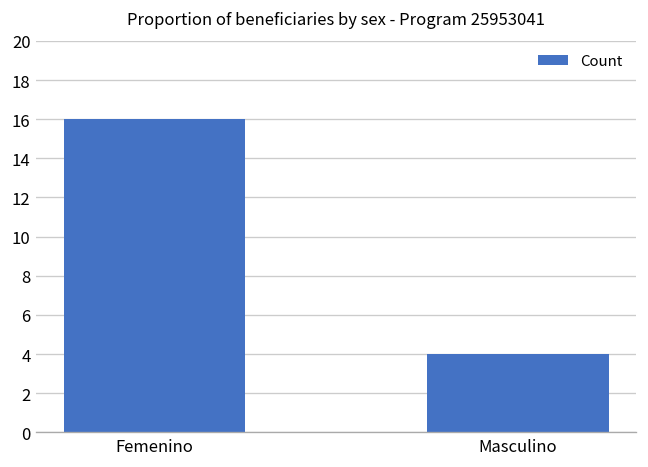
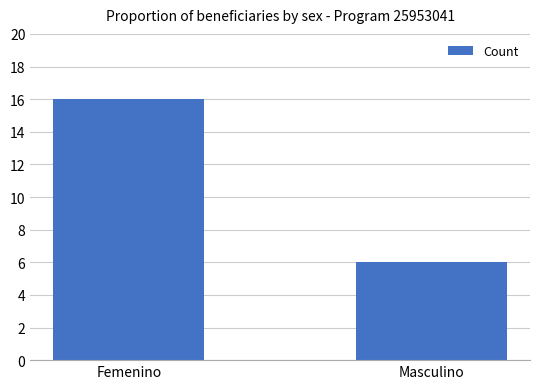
  {
    "Femenino": 16,
-   "Masculino": 4
+   "Masculino": 6
  }
